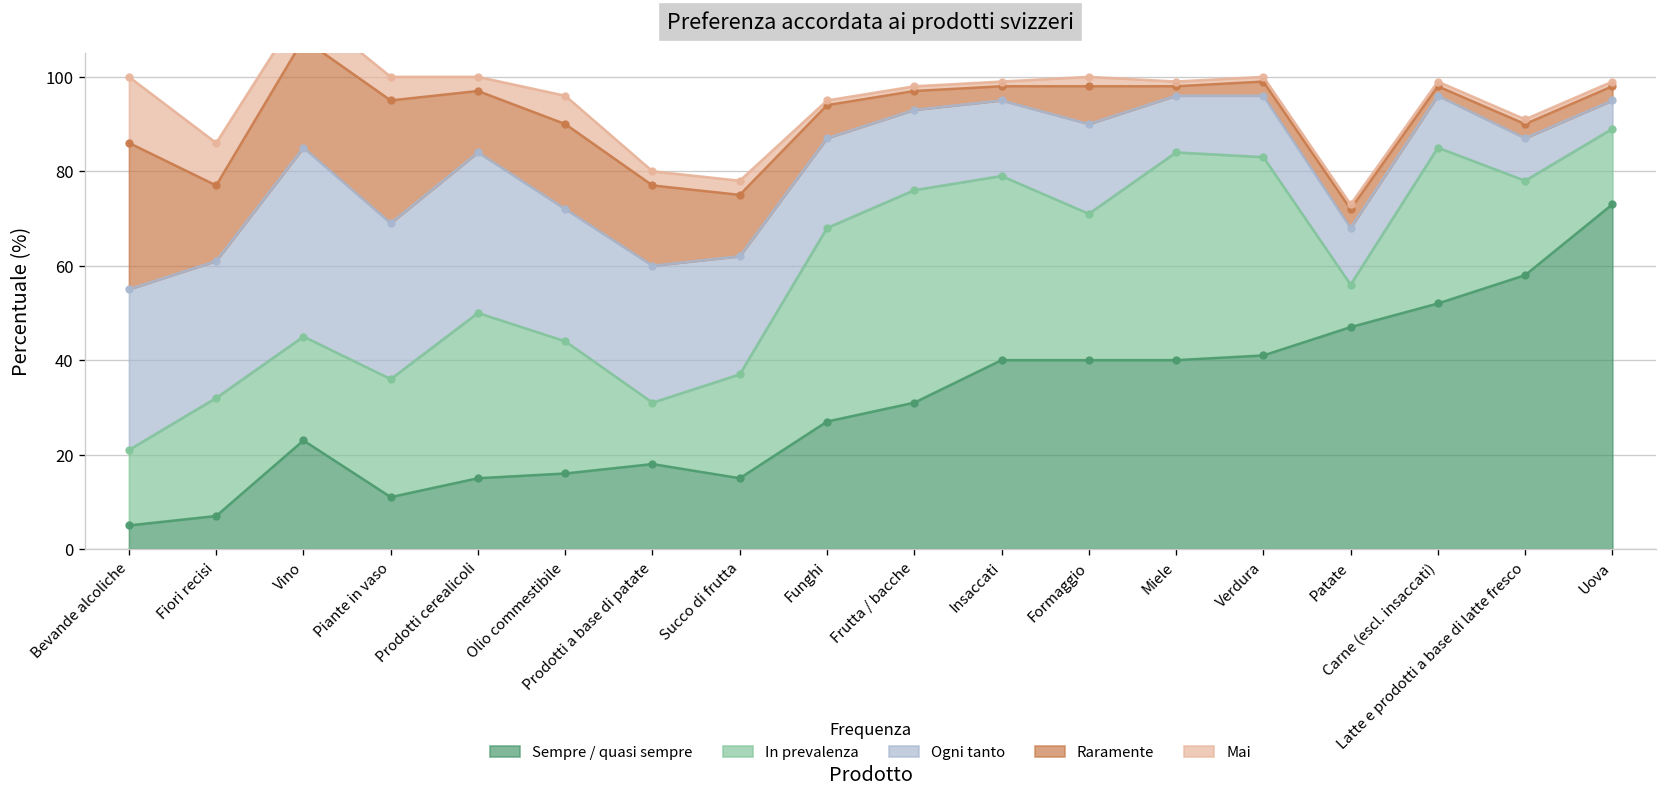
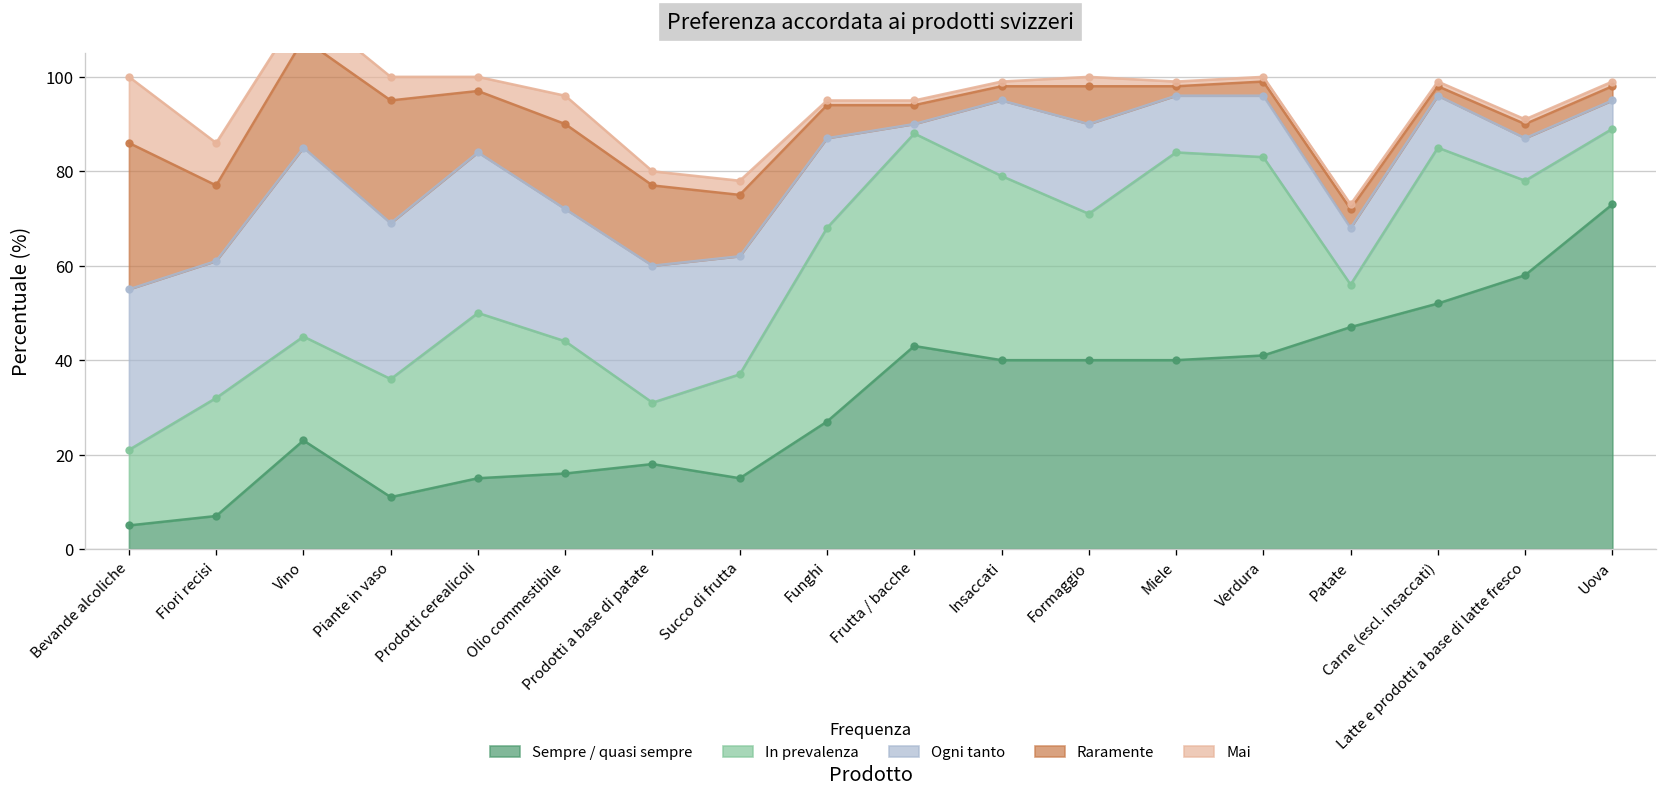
  {
    "Sempre / quasi sempre": {
      "Bevande alcoliche": 5,
      "Fiori recisi": 7,
      "Vino": 23,
      "Piante in vaso": 11,
      "Prodotti cerealicoli": 15,
      "Olio commestibile": 16,
      "Prodotti a base di patate": 18,
      "Succo di frutta": 15,
      "Funghi": 27,
-     "Frutta / bacche": 31,
+     "Frutta / bacche": 43,
      "Insaccati": 40,
      "Formaggio": 40,
      "Miele": 40,
      "Verdura": 41,
      "Patate": 47,
      "Carne (escl. insaccati)": 52,
      "Latte e prodotti a base di latte fresco": 58,
      "Uova": 73
    },
    "In prevalenza": {
      "Bevande alcoliche": 16,
      "Fiori recisi": 25,
      "Vino": 22,
      "Piante in vaso": 25,
      "Prodotti cerealicoli": 35,
      "Olio commestibile": 28,
      "Prodotti a base di patate": 13,
      "Succo di frutta": 22,
      "Funghi": 41,
      "Frutta / bacche": 45,
      "Insaccati": 39,
      "Formaggio": 31,
      "Miele": 44,
      "Verdura": 42,
      "Patate": 9,
      "Carne (escl. insaccati)": 33,
      "Latte e prodotti a base di latte fresco": 20,
      "Uova": 16
    },
    "Ogni tanto": {
      "Bevande alcoliche": 34,
      "Fiori recisi": 29,
      "Vino": 40,
      "Piante in vaso": 33,
      "Prodotti cerealicoli": 34,
      "Olio commestibile": 28,
      "Prodotti a base di patate": 29,
      "Succo di frutta": 25,
      "Funghi": 19,
-     "Frutta / bacche": 17,
+     "Frutta / bacche": 2,
      "Insaccati": 16,
      "Formaggio": 19,
      "Miele": 12,
      "Verdura": 13,
      "Patate": 12,
      "Carne (escl. insaccati)": 11,
      "Latte e prodotti a base di latte fresco": 9,
      "Uova": 6
    },
    "Raramente": {
      "Bevande alcoliche": 31,
      "Fiori recisi": 16,
      "Piante in vaso": 26,
      "Prodotti cerealicoli": 13,
      "Olio commestibile": 18,
      "Prodotti a base di patate": 17,
      "Succo di frutta": 13,
      "Funghi": 7,
      "Frutta / bacche": 4,
      "Insaccati": 3,
      "Formaggio": 8,
      "Miele": 2,
      "Verdura": 3,
      "Patate": 4,
      "Carne (escl. insaccati)": 2,
      "Latte e prodotti a base di latte fresco": 3,
      "Uova": 3
    },
    "Mai": {
      "Bevande alcoliche": 14,
      "Fiori recisi": 9,
      "Piante in vaso": 5,
      "Prodotti cerealicoli": 3,
      "Olio commestibile": 6,
      "Prodotti a base di patate": 3,
      "Succo di frutta": 3,
      "Funghi": 1,
      "Frutta / bacche": 1,
      "Insaccati": 1,
      "Formaggio": 2,
      "Miele": 1,
      "Verdura": 1,
      "Patate": 1,
      "Carne (escl. insaccati)": 1,
      "Latte e prodotti a base di latte fresco": 1,
      "Uova": 1
    }
  }
